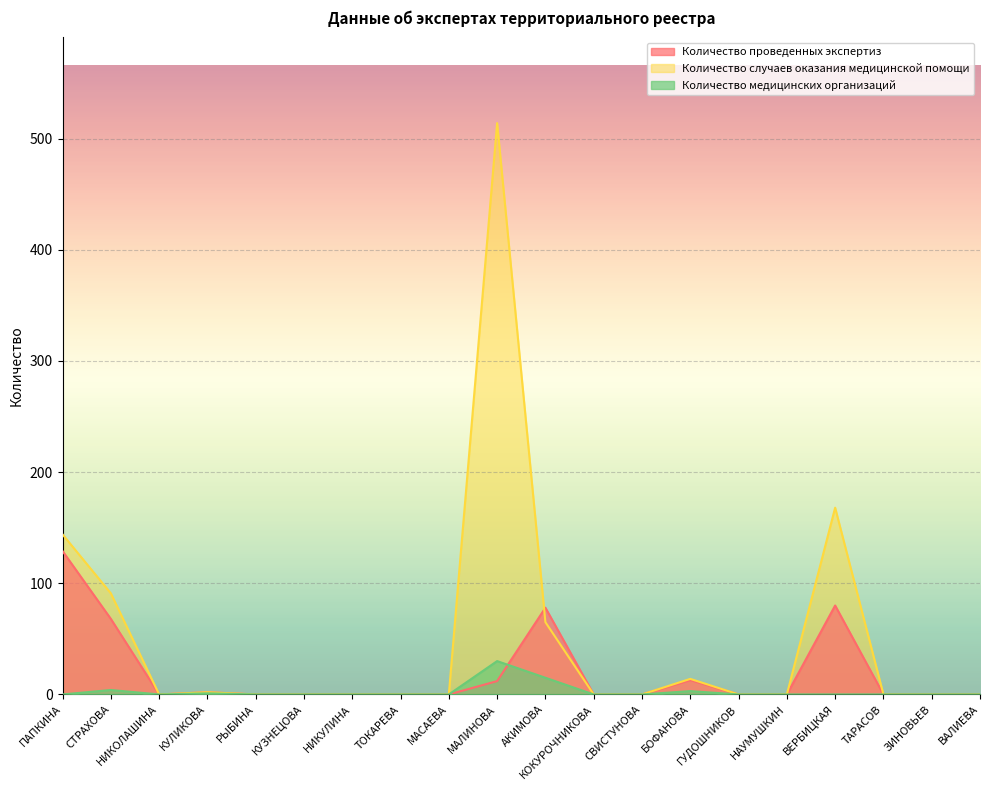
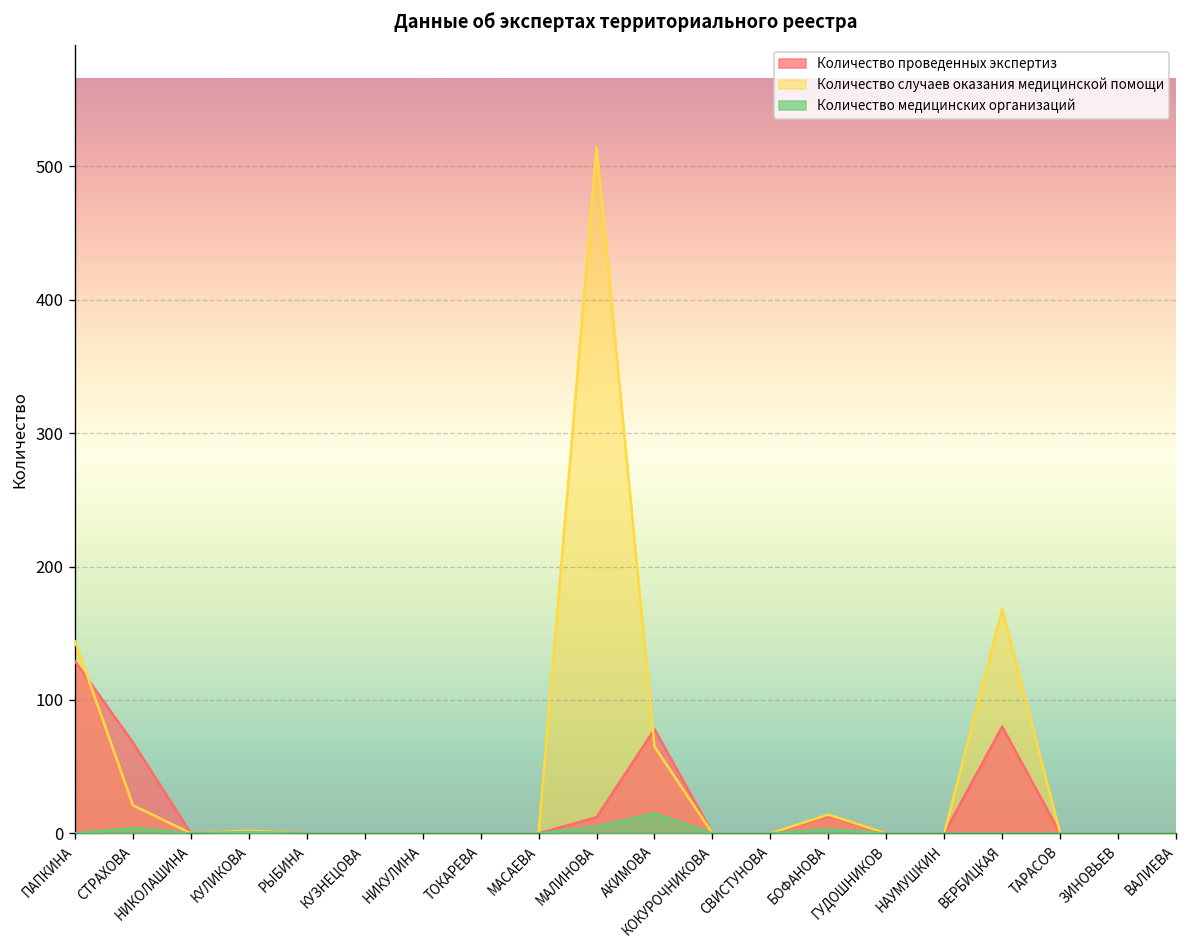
  {
    "Количество проведенных экспертиз": {
      "ПАПКИНА": 129,
      "СТРАХОВА": 68,
      "МАЛИНОВА": 12,
      "АКИМОВА": 78,
      "ВЕРБИЦКАЯ": 80
    },
    "Количество случаев оказания медицинской помощи": {
      "ПАПКИНА": 144,
-     "СТРАХОВА": 91,
+     "СТРАХОВА": 21,
      "МАЛИНОВА": 514,
      "АКИМОВА": 65,
      "ВЕРБИЦКАЯ": 168
    },
    "Количество медицинских организаций": {
      "ПАПКИНА": 0,
      "СТРАХОВА": 4,
-     "МАЛИНОВА": 30,
+     "МАЛИНОВА": 5,
      "АКИМОВА": 15,
      "БОФАНОВА": 3,
      "ВЕРБИЦКАЯ": 0
    }
  }
